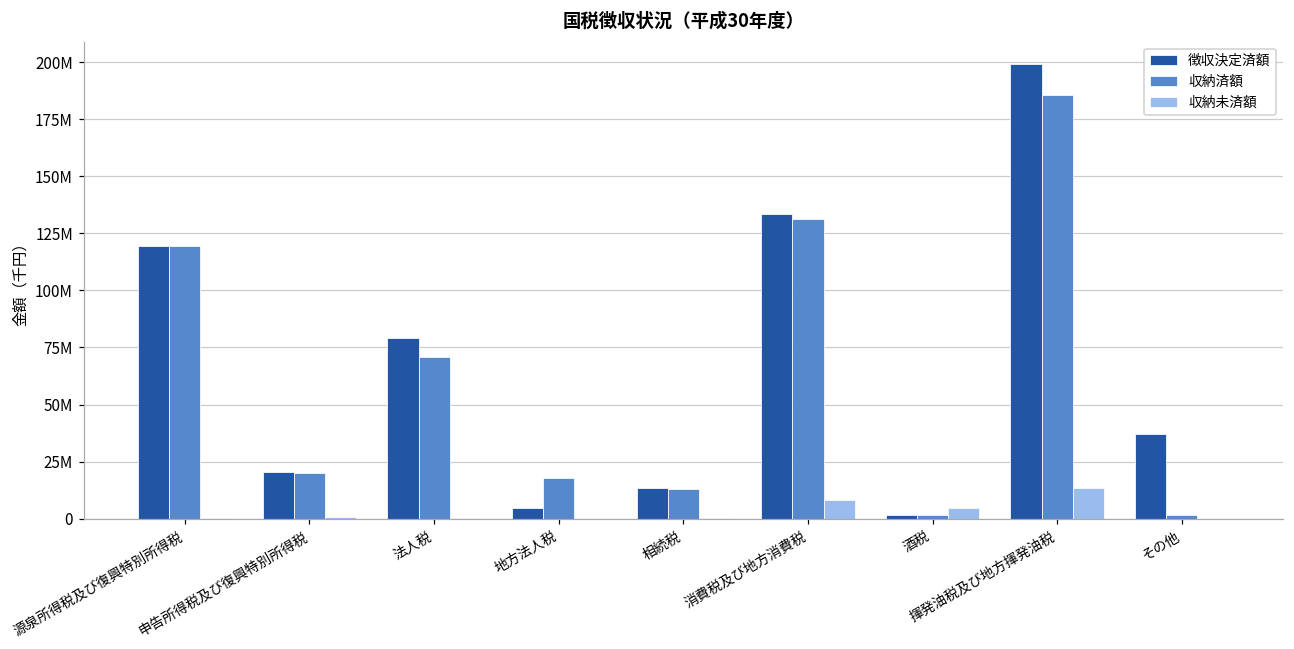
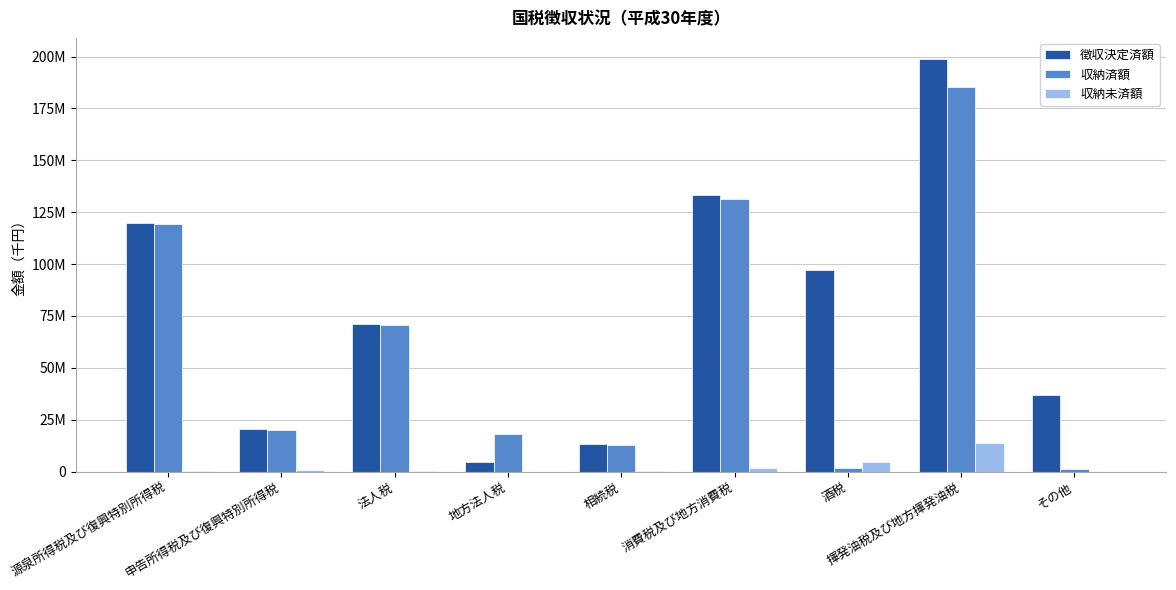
  {
    "徴収決定済額": {
      "源泉所得税及び復興特別所得税": 120000000,
      "申告所得税及び復興特別所得税": 21000000,
-     "法人税": 79000000,
+     "法人税": 71000000,
      "地方法人税": 5000000,
      "相続税": 13000000,
      "消費税及び地方消費税": 133000000,
-     "酒税": 2000000,
+     "酒税": 97000000,
      "揮発油税及び地方揮発油税": 199000000,
      "その他": 37000000
    },
    "収納済額": {
      "源泉所得税及び復興特別所得税": 120000000,
      "申告所得税及び復興特別所得税": 20000000,
      "法人税": 71000000,
      "地方法人税": 18000000,
      "相続税": 13000000,
      "消費税及び地方消費税": 131000000,
      "酒税": 2000000,
      "揮発油税及び地方揮発油税": 186000000,
      "その他": 1000000
    },
    "収納未済額": {
-     "消費税及び地方消費税": 8000000,
+     "消費税及び地方消費税": 2000000,
      "酒税": 5000000,
      "揮発油税及び地方揮発油税": 14000000
    }
  }
